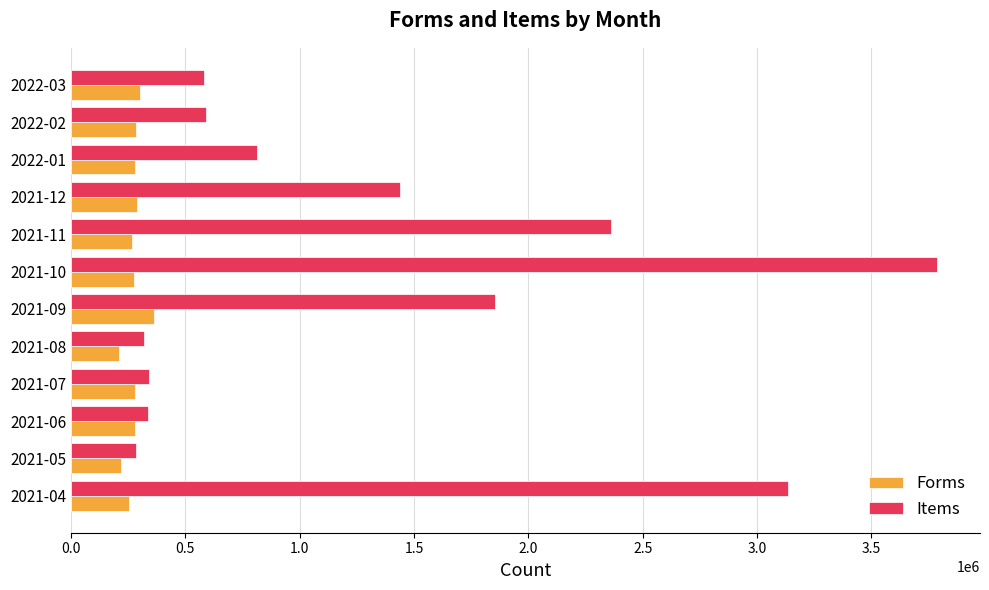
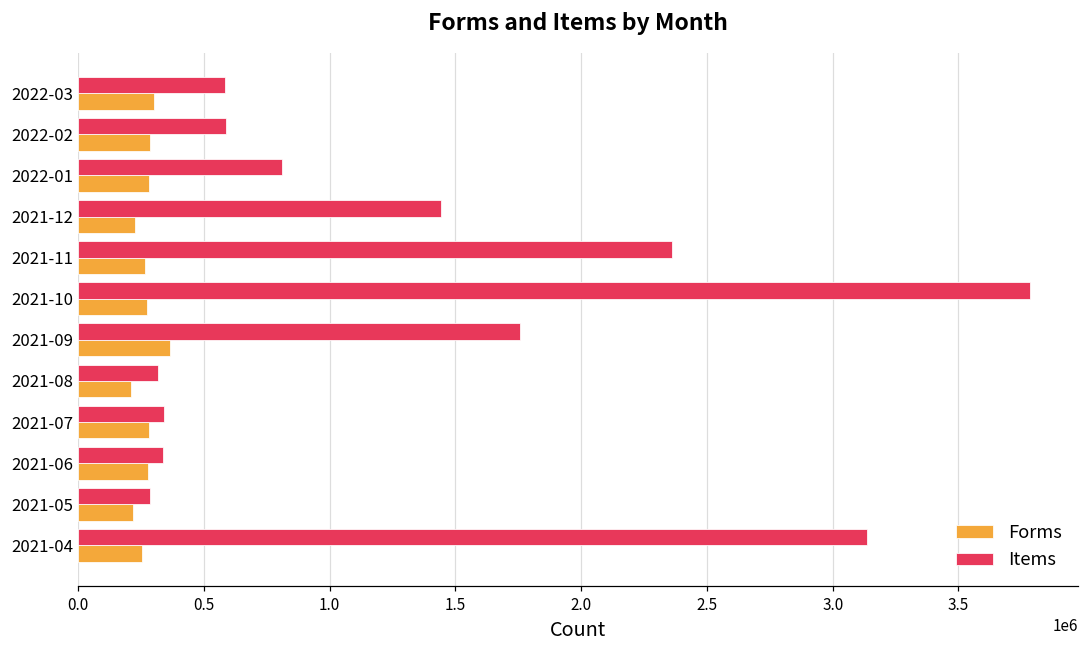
  {
    "Forms": {
      "2022-03": 300000,
      "2022-02": 280000,
      "2022-01": 280000,
-     "2021-12": 290000,
+     "2021-12": 220000,
      "2021-11": 270000,
      "2021-10": 270000,
      "2021-09": 360000,
      "2021-08": 210000,
      "2021-07": 280000,
      "2021-06": 280000,
      "2021-05": 220000,
      "2021-04": 250000
    },
    "Items": {
      "2022-03": 580000,
      "2022-02": 590000,
      "2022-01": 810000,
      "2021-12": 1440000,
      "2021-11": 2360000,
      "2021-10": 3790000,
-     "2021-09": 1850000,
+     "2021-09": 1760000,
      "2021-08": 320000,
      "2021-07": 340000,
      "2021-06": 340000,
      "2021-05": 290000,
      "2021-04": 3140000
    }
  }
